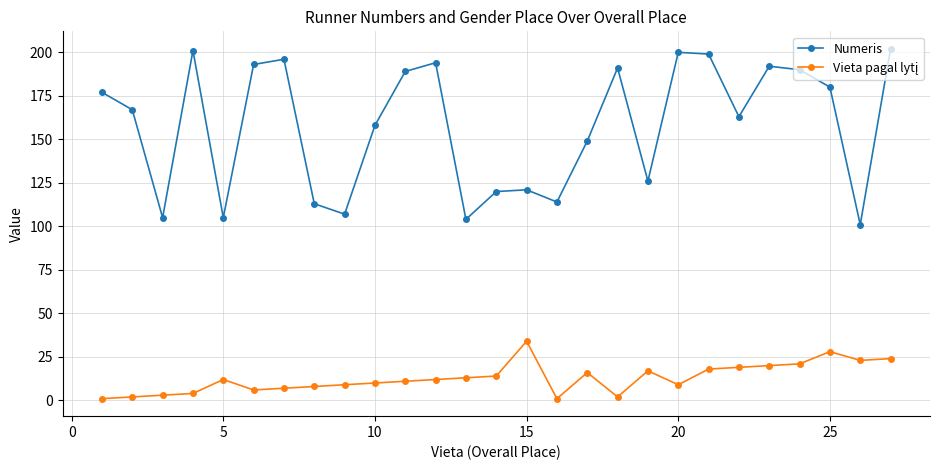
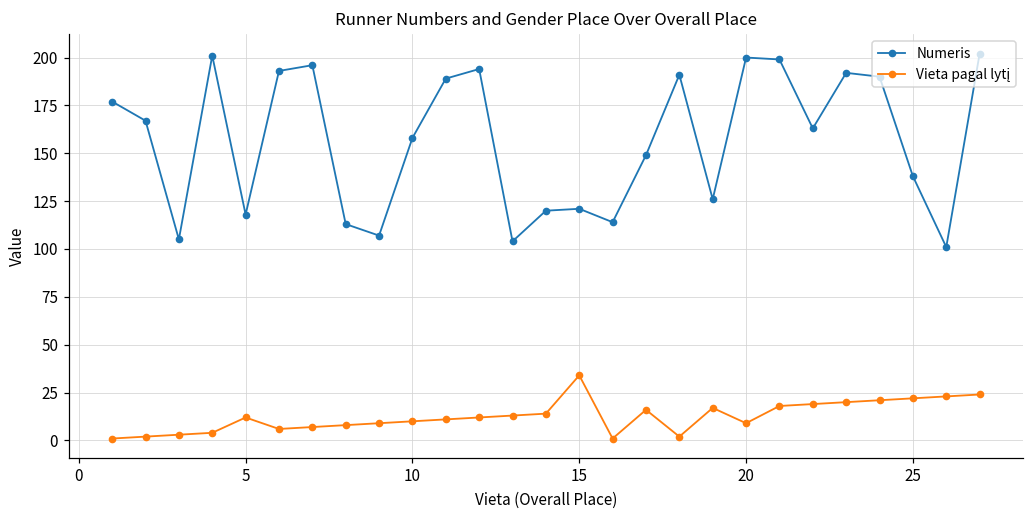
  {
    "Numeris": {
-     "5": 105,
+     "5": 118,
      "10": 158,
      "15": 121,
      "20": 200,
-     "25": 180
+     "25": 138
    },
    "Vieta pagal lytį": {
      "5": 12,
      "10": 10,
      "15": 34,
      "20": 9,
-     "25": 28
+     "25": 22
    }
  }
